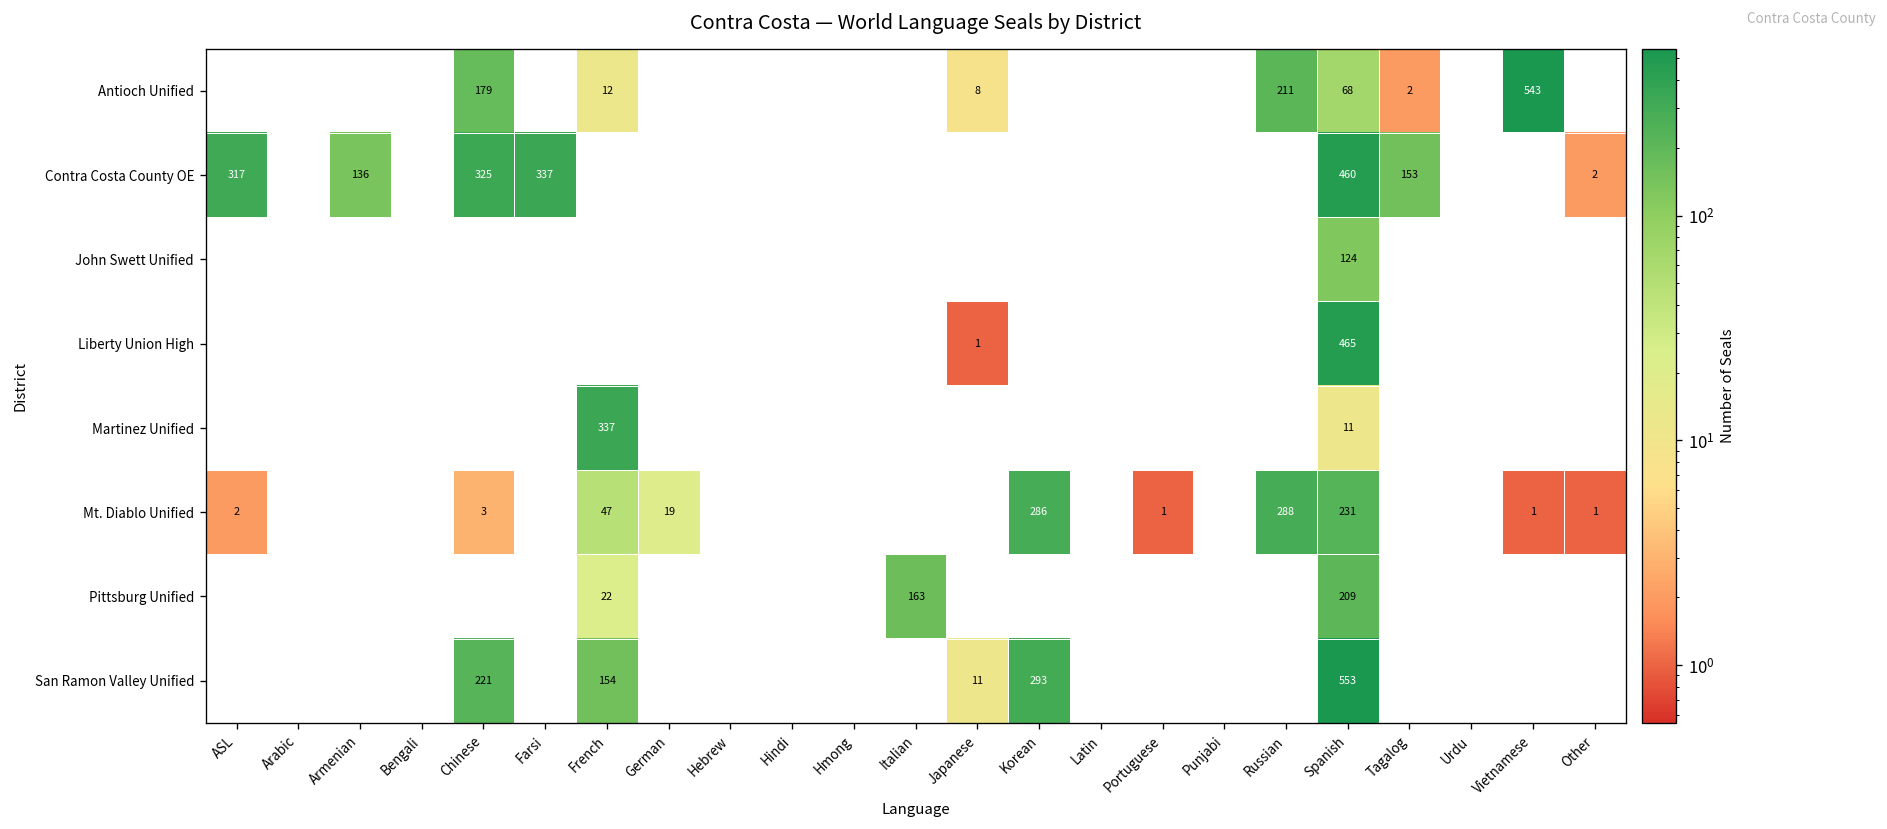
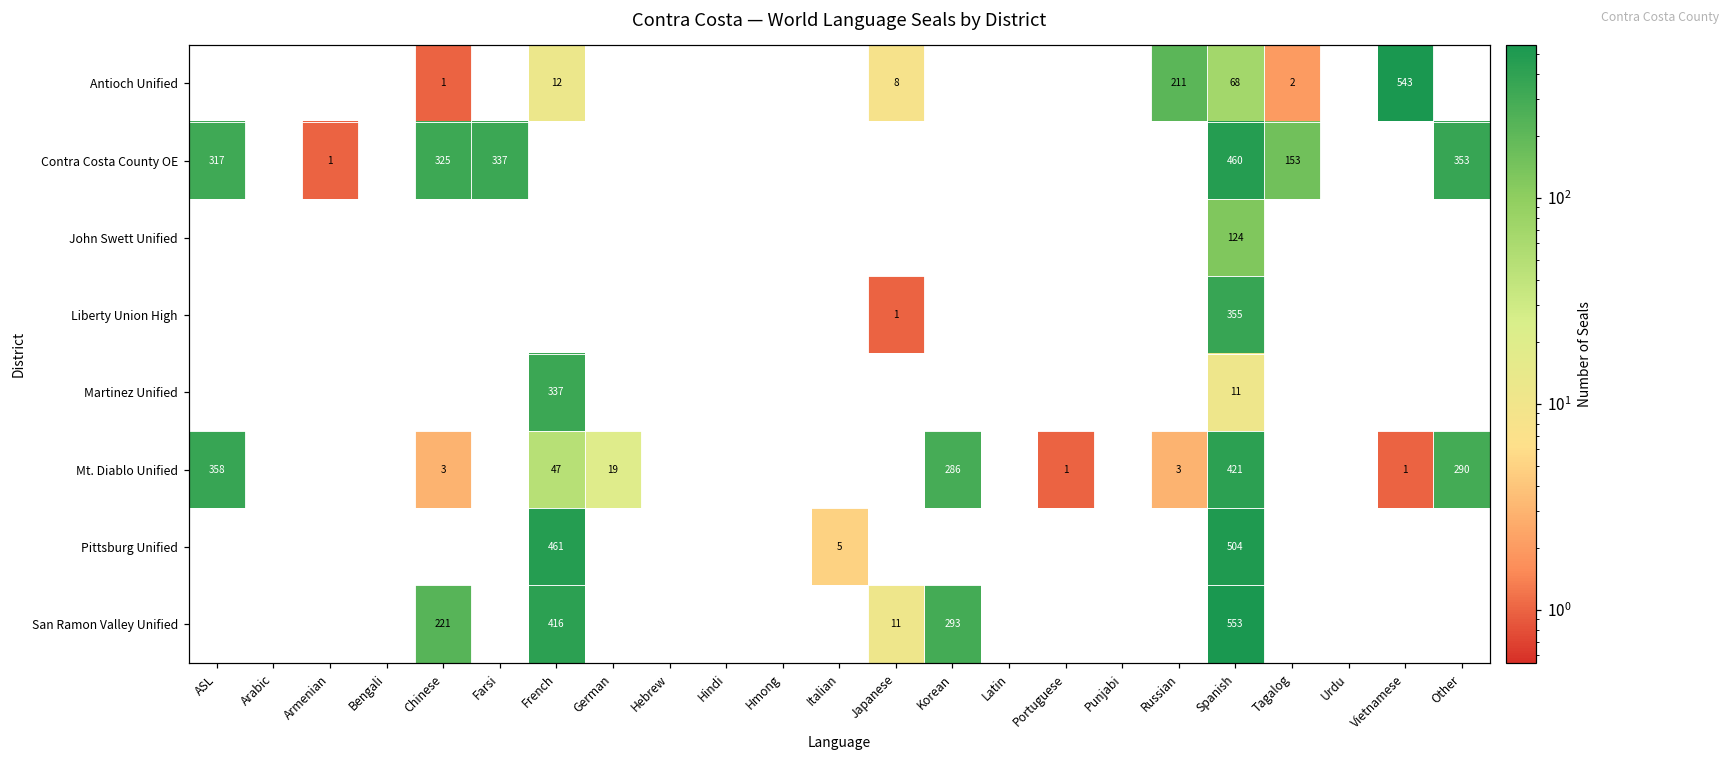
  {
    "Antioch Unified": {
-     "Chinese": 179,
+     "Chinese": 1,
      "French": 12,
      "Japanese": 8,
      "Russian": 211,
      "Spanish": 68,
      "Tagalog": 2,
      "Vietnamese": 543
    },
    "Contra Costa County OE": {
      "ASL": 317,
-     "Armenian": 136,
+     "Armenian": 1,
      "Chinese": 325,
      "Farsi": 337,
      "Spanish": 460,
      "Tagalog": 153,
-     "Other": 2
+     "Other": 353
    },
    "John Swett Unified": {
      "Spanish": 124
    },
    "Liberty Union High": {
      "Japanese": 1,
-     "Spanish": 465
+     "Spanish": 355
    },
    "Martinez Unified": {
      "French": 337,
      "Spanish": 11
    },
    "Mt. Diablo Unified": {
-     "ASL": 2,
+     "ASL": 358,
      "Chinese": 3,
      "French": 47,
      "German": 19,
      "Korean": 286,
      "Portuguese": 1,
-     "Russian": 288,
-     "Spanish": 231,
+     "Russian": 3,
+     "Spanish": 421,
      "Vietnamese": 1,
-     "Other": 1
+     "Other": 290
    },
    "Pittsburg Unified": {
-     "French": 22,
-     "Italian": 163,
-     "Spanish": 209
+     "French": 461,
+     "Italian": 5,
+     "Spanish": 504
    },
    "San Ramon Valley Unified": {
      "Chinese": 221,
-     "French": 154,
+     "French": 416,
      "Japanese": 11,
      "Korean": 293,
      "Spanish": 553
    }
  }
